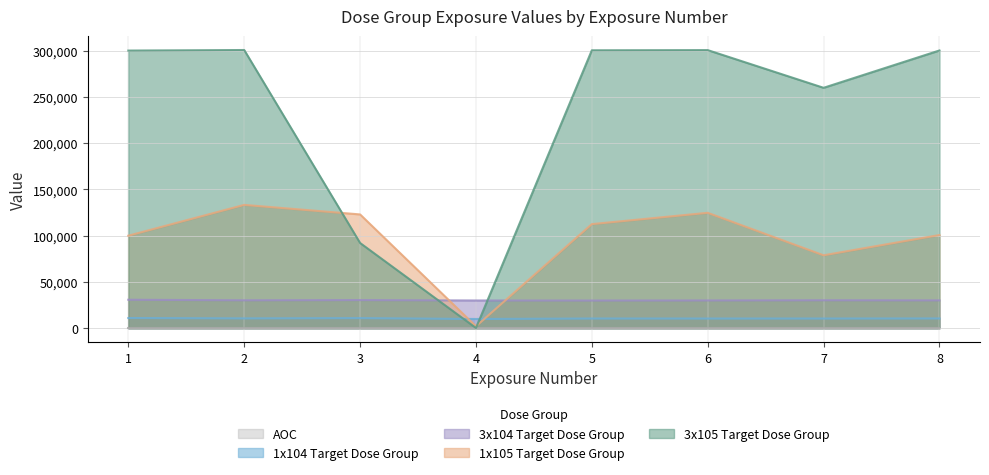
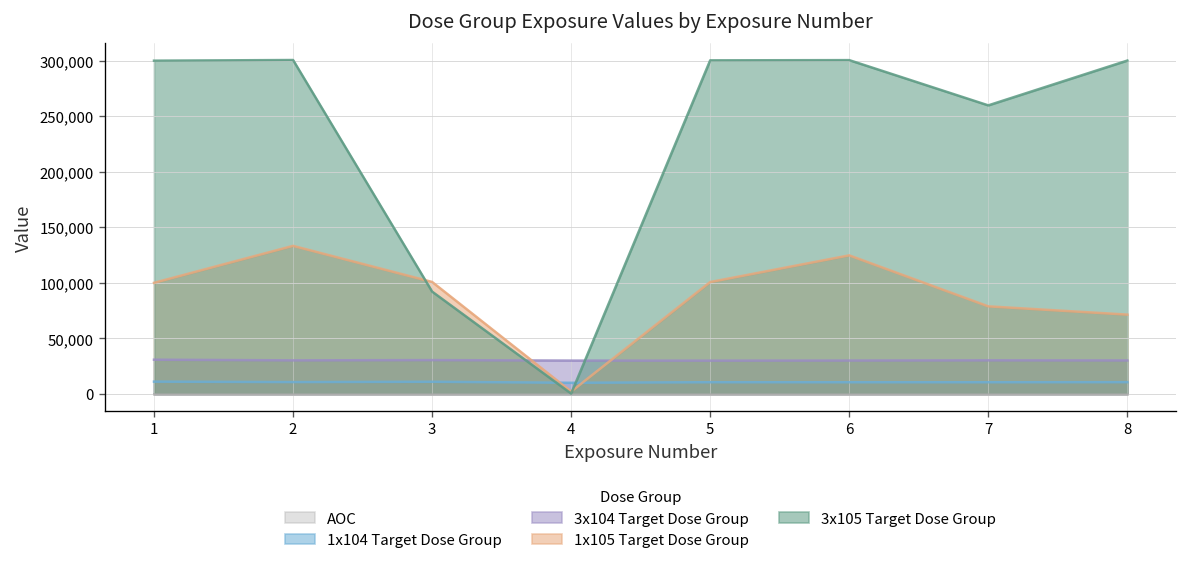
  {
    "1x105 Target Dose Group": {
      "1": "100,000",
      "2": "130,000",
-     "3": "120,000",
-     "5": "110,000",
+     "3": "100,000",
+     "5": "100,000",
      "6": "120,000",
      "7": "80,000",
-     "8": "100,000"
+     "8": "70,000"
    },
    "3x105 Target Dose Group": {
      "1": "300,000",
      "2": "300,000",
      "3": "90,000",
      "5": "300,000",
      "6": "300,000",
      "7": "260,000",
      "8": "300,000"
    }
  }
